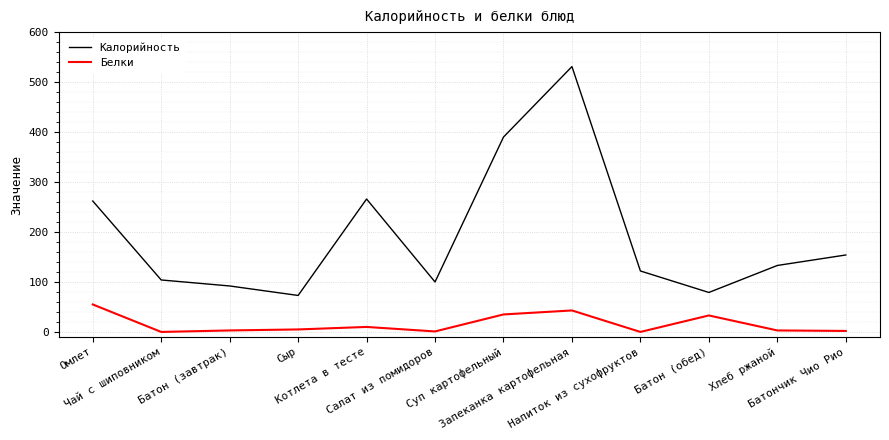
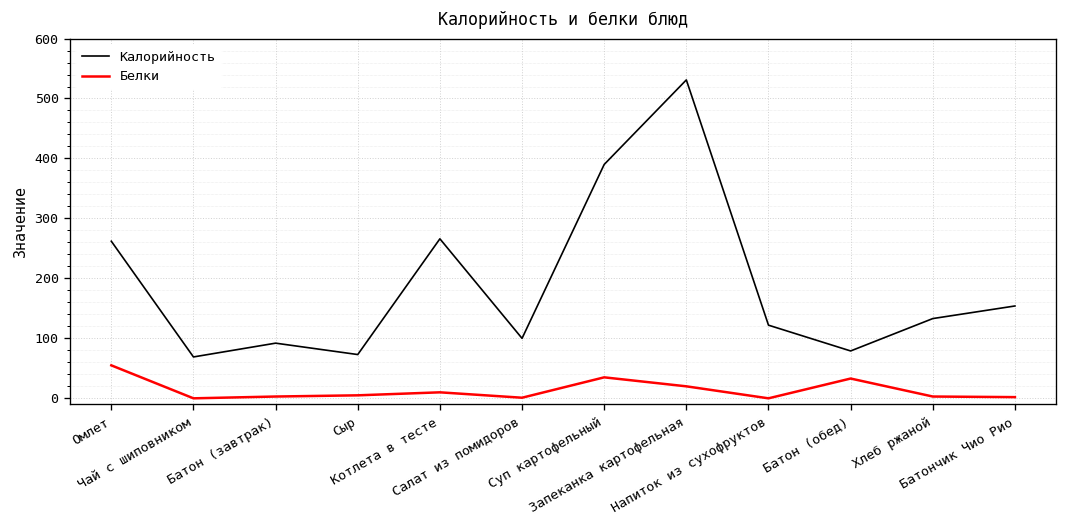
  {
    "Калорийность": {
      "Омлет": 260,
-     "Чай с шиповником": 100,
+     "Чай с шиповником": 70,
      "Батон (завтрак)": 90,
      "Сыр": 70,
      "Котлета в тесте": 270,
      "Салат из помидоров": 100,
      "Суп картофельный": 390,
      "Запеканка картофельная": 530,
      "Напиток из сухофруктов": 120,
      "Батон (обед)": 80,
      "Хлеб ржаной": 130,
      "Батончик Чио Рио": 150
    },
    "Белки": {
      "Омлет": 60,
      "Чай с шиповником": 0,
      "Батон (завтрак)": 0,
      "Сыр": 10,
      "Котлета в тесте": 10,
      "Салат из помидоров": 0,
      "Суп картофельный": 40,
-     "Запеканка картофельная": 40,
+     "Запеканка картофельная": 20,
      "Напиток из сухофруктов": 0,
      "Батон (обед)": 30,
      "Хлеб ржаной": 0,
      "Батончик Чио Рио": 0
    }
  }
